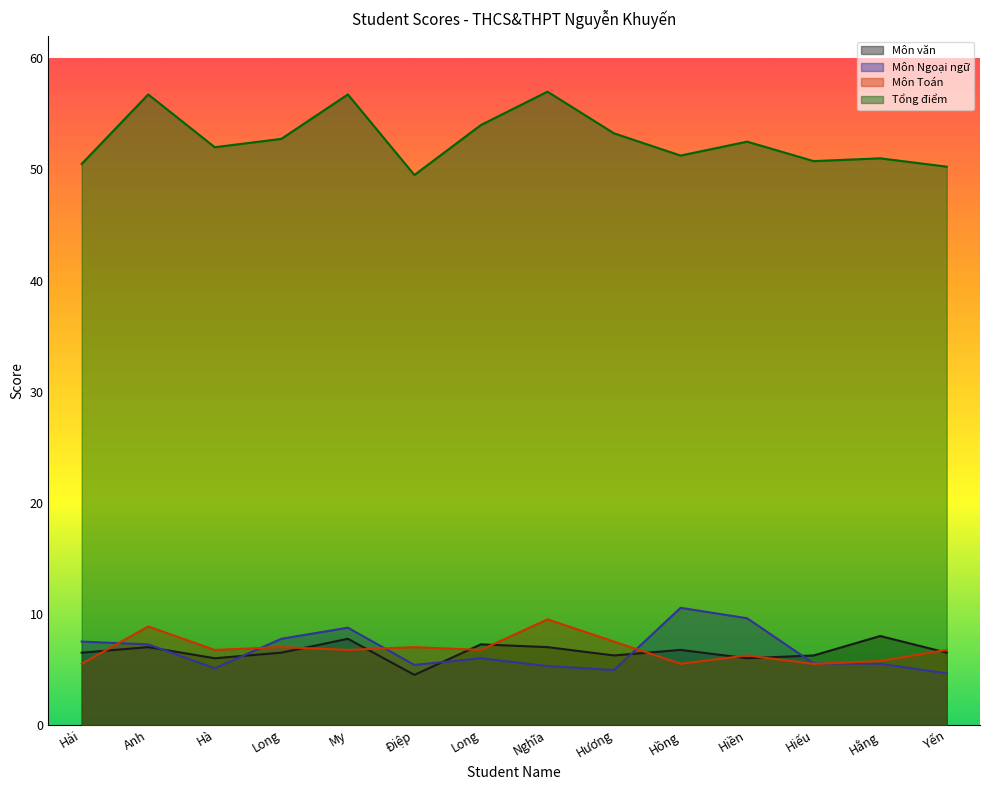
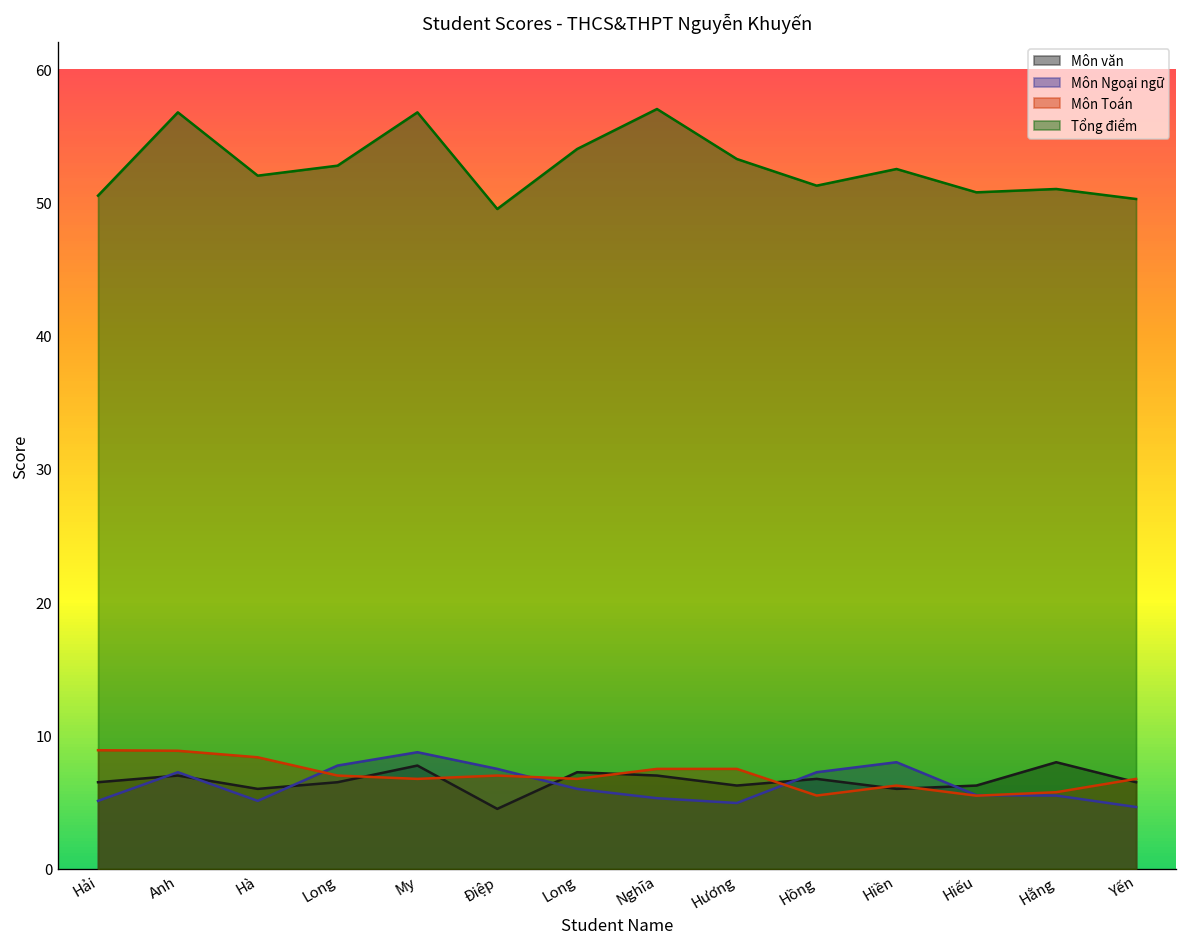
  {
    "Môn Ngoại ngữ": {
-     "Hải": 7.5,
+     "Hải": 5.1,
      "Anh": 7.3,
      "Hà": 5.1,
      "My": 8.8,
-     "Điệp": 5.4,
+     "Điệp": 7.5,
      "Nghĩa": 5.3,
      "Hương": 4.9,
-     "Hồng": 10.5,
-     "Hiền": 9.6,
+     "Hồng": 7.3,
+     "Hiền": 8.0,
      "Hằng": 5.5,
      "Yến": 4.6
    },
    "Môn Toán": {
-     "Hải": 5.5,
+     "Hải": 8.9,
      "Anh": 8.9,
-     "Hà": 6.8,
+     "Hà": 8.4,
      "My": 6.8,
      "Điệp": 7.0,
-     "Nghĩa": 9.5,
+     "Nghĩa": 7.5,
      "Hương": 7.5,
      "Hồng": 5.5,
      "Hiền": 6.3,
      "Hằng": 5.8,
      "Yến": 6.8
    }
  }
